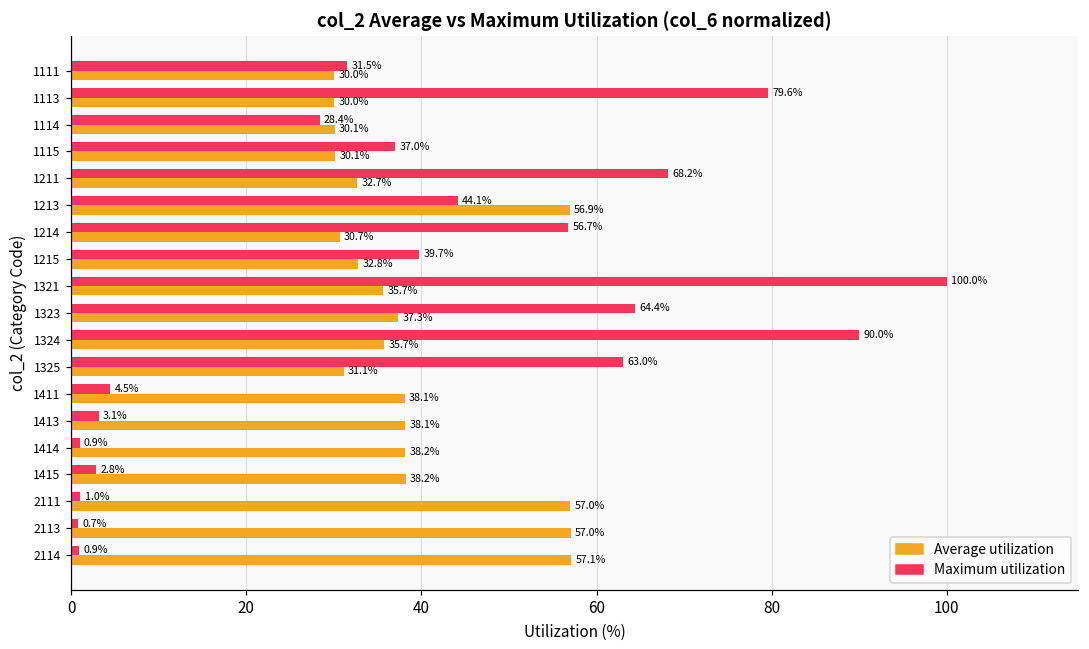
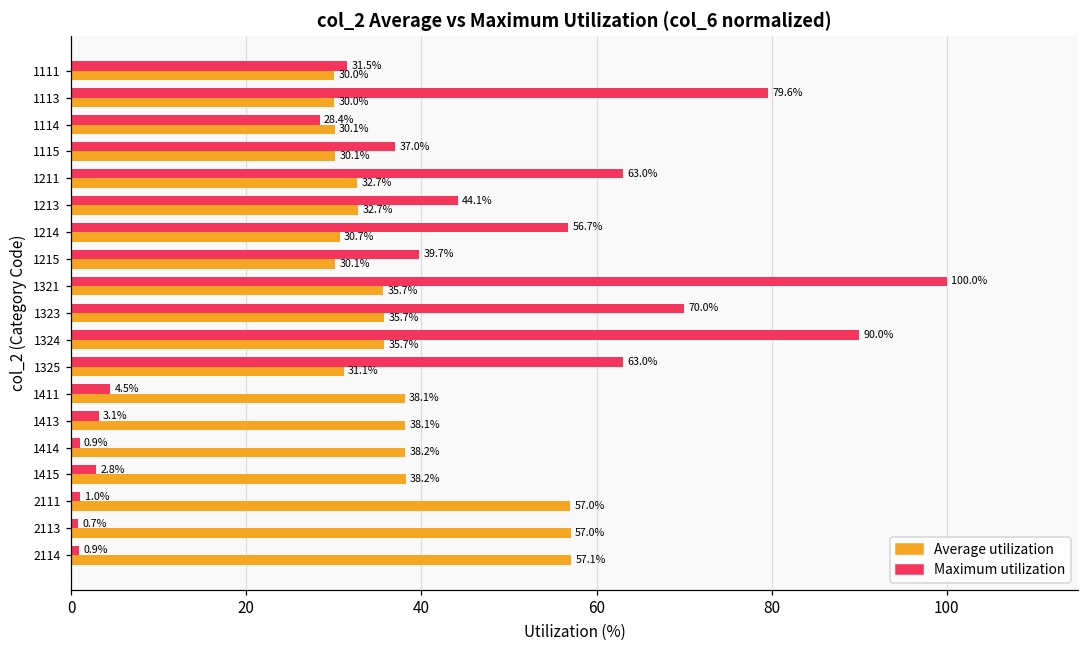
  {
    "Average utilization": {
      "1111": "30.0%",
      "1113": "30.0%",
      "1114": "30.1%",
      "1115": "30.1%",
      "1211": "32.7%",
-     "1213": "56.9%",
+     "1213": "32.7%",
      "1214": "30.7%",
-     "1215": "32.8%",
+     "1215": "30.1%",
      "1321": "35.7%",
-     "1323": "37.3%",
+     "1323": "35.7%",
      "1324": "35.7%",
      "1325": "31.1%",
      "1411": "38.1%",
      "1413": "38.1%",
      "1414": "38.2%",
      "1415": "38.2%",
      "2111": "57.0%",
      "2113": "57.0%",
      "2114": "57.1%"
    },
    "Maximum utilization": {
      "1111": "31.5%",
      "1113": "79.6%",
      "1114": "28.4%",
      "1115": "37.0%",
-     "1211": "68.2%",
+     "1211": "63.0%",
      "1213": "44.1%",
      "1214": "56.7%",
      "1215": "39.7%",
      "1321": "100.0%",
-     "1323": "64.4%",
+     "1323": "70.0%",
      "1324": "90.0%",
      "1325": "63.0%",
      "1411": "4.5%",
      "1413": "3.1%",
      "1414": "0.9%",
      "1415": "2.8%",
      "2111": "1.0%",
      "2113": "0.7%",
      "2114": "0.9%"
    }
  }
